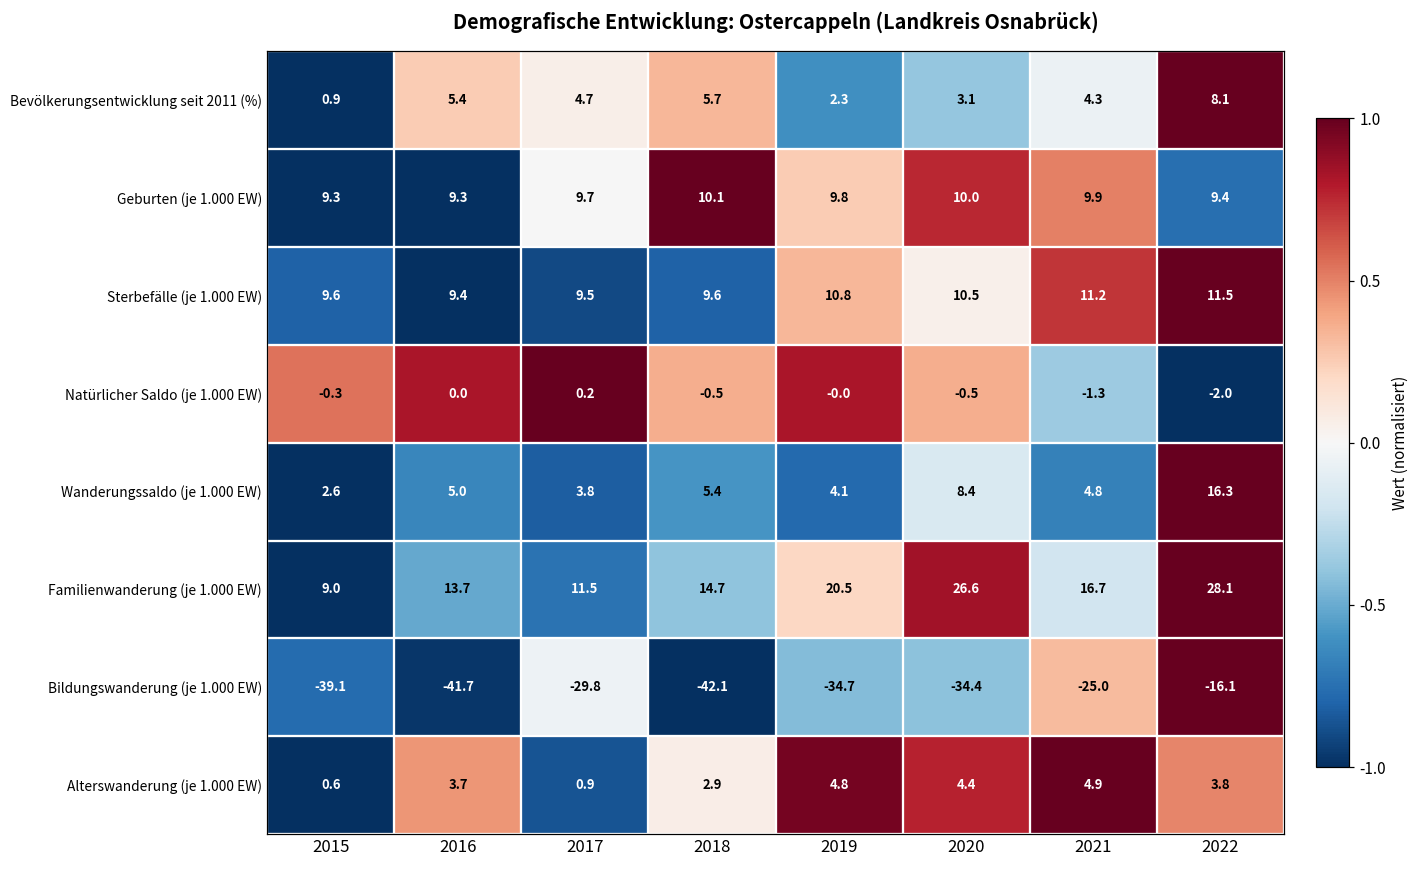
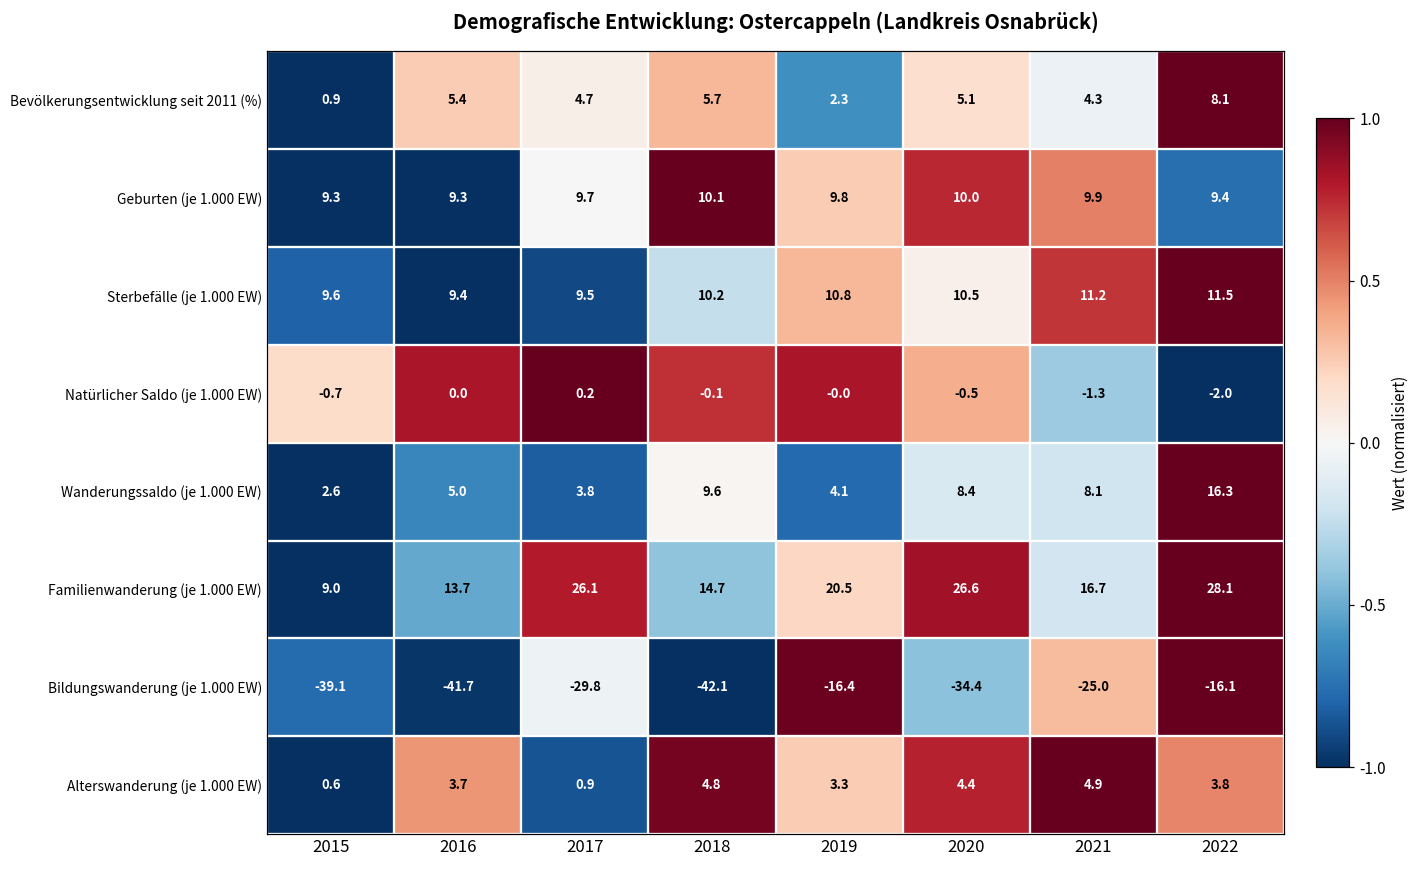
  {
    "Bevölkerungsentwicklung seit 2011 (%)": {
      "2015": 0.9,
      "2016": 5.4,
      "2017": 4.7,
      "2018": 5.7,
      "2019": 2.3,
-     "2020": 3.1,
+     "2020": 5.1,
      "2021": 4.3,
      "2022": 8.1
    },
    "Geburten (je 1.000 EW)": {
      "2015": 9.3,
      "2016": 9.3,
      "2017": 9.7,
      "2018": 10.1,
      "2019": 9.8,
      "2020": 10.0,
      "2021": 9.9,
      "2022": 9.4
    },
    "Sterbefälle (je 1.000 EW)": {
      "2015": 9.6,
      "2016": 9.4,
      "2017": 9.5,
-     "2018": 9.6,
+     "2018": 10.2,
      "2019": 10.8,
      "2020": 10.5,
      "2021": 11.2,
      "2022": 11.5
    },
    "Natürlicher Saldo (je 1.000 EW)": {
-     "2015": -0.3,
+     "2015": -0.7,
      "2016": 0.0,
      "2017": 0.2,
-     "2018": -0.5,
+     "2018": -0.1,
      "2019": -0.0,
      "2020": -0.5,
      "2021": -1.3,
      "2022": -2.0
    },
    "Wanderungssaldo (je 1.000 EW)": {
      "2015": 2.6,
      "2016": 5.0,
      "2017": 3.8,
-     "2018": 5.4,
+     "2018": 9.6,
      "2019": 4.1,
      "2020": 8.4,
-     "2021": 4.8,
+     "2021": 8.1,
      "2022": 16.3
    },
    "Familienwanderung (je 1.000 EW)": {
      "2015": 9.0,
      "2016": 13.7,
-     "2017": 11.5,
+     "2017": 26.1,
      "2018": 14.7,
      "2019": 20.5,
      "2020": 26.6,
      "2021": 16.7,
      "2022": 28.1
    },
    "Bildungswanderung (je 1.000 EW)": {
      "2015": -39.1,
      "2016": -41.7,
      "2017": -29.8,
      "2018": -42.1,
-     "2019": -34.7,
+     "2019": -16.4,
      "2020": -34.4,
      "2021": -25.0,
      "2022": -16.1
    },
    "Alterswanderung (je 1.000 EW)": {
      "2015": 0.6,
      "2016": 3.7,
      "2017": 0.9,
-     "2018": 2.9,
-     "2019": 4.8,
+     "2018": 4.8,
+     "2019": 3.3,
      "2020": 4.4,
      "2021": 4.9,
      "2022": 3.8
    }
  }
